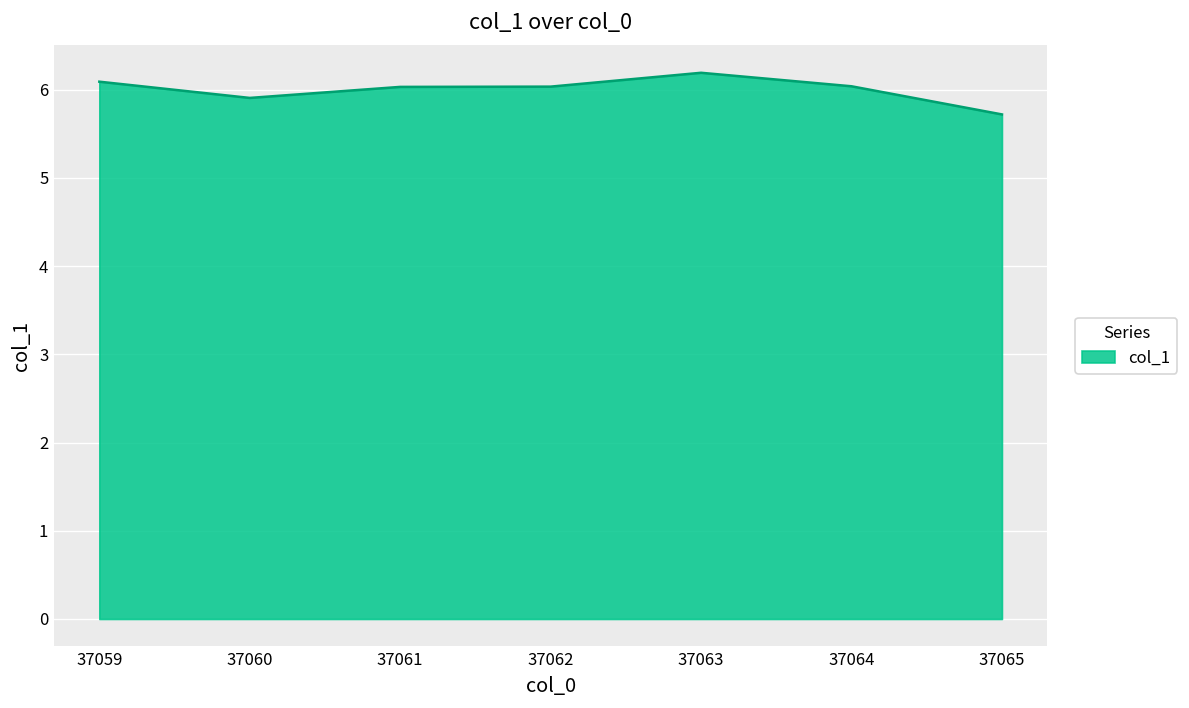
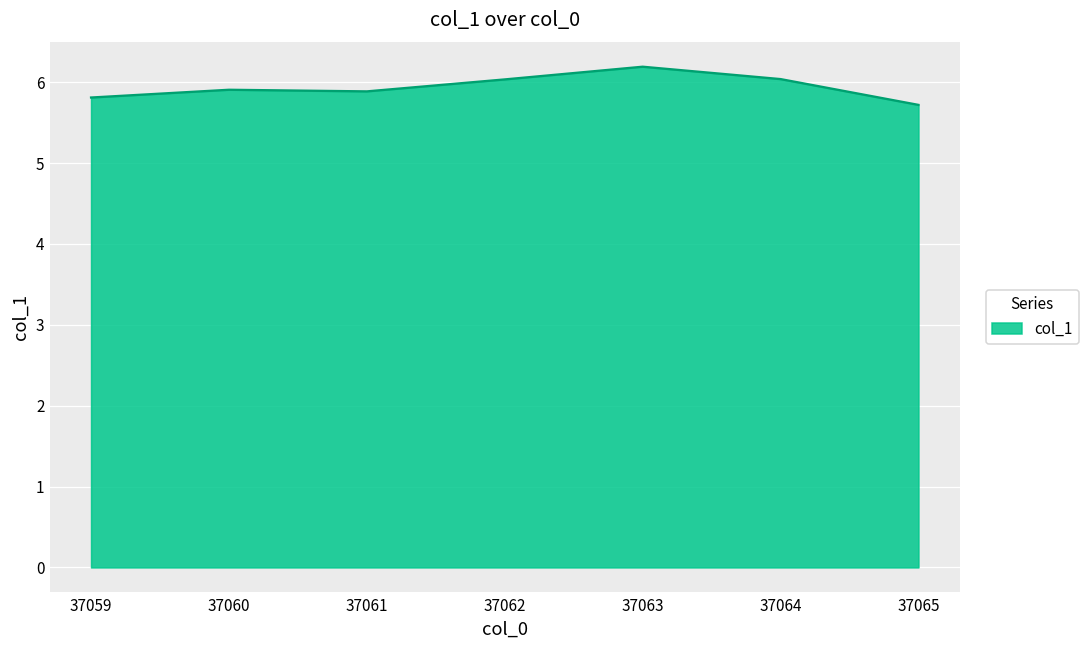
  {
-   "37059": 6.1,
+   "37059": 5.8,
    "37060": 5.9,
-   "37061": 6.0,
+   "37061": 5.9,
    "37062": 6.0,
    "37063": 6.2,
    "37064": 6.0,
    "37065": 5.7
  }
